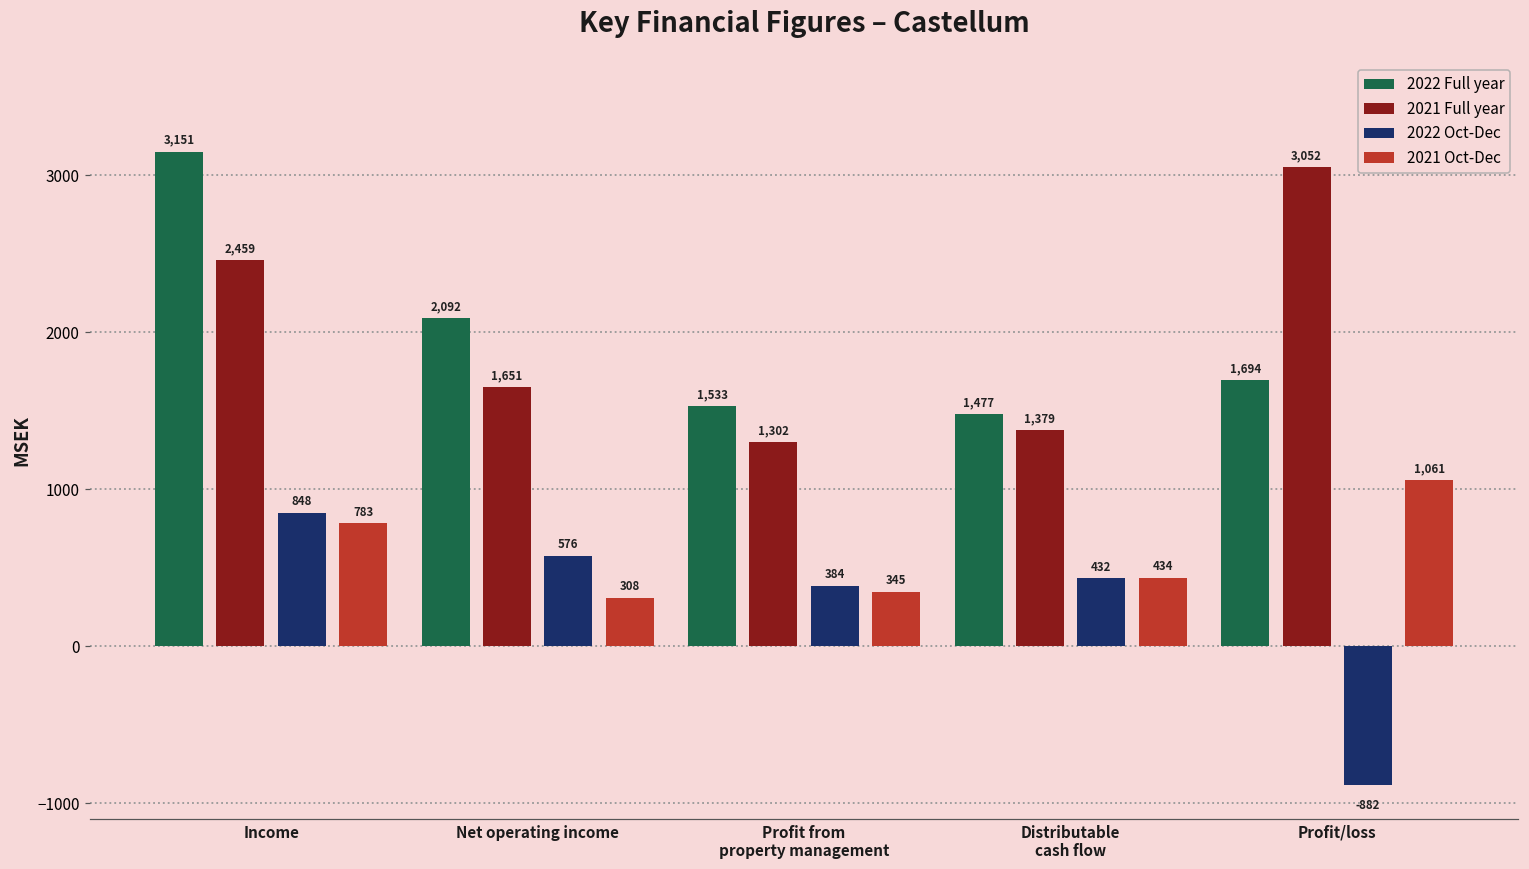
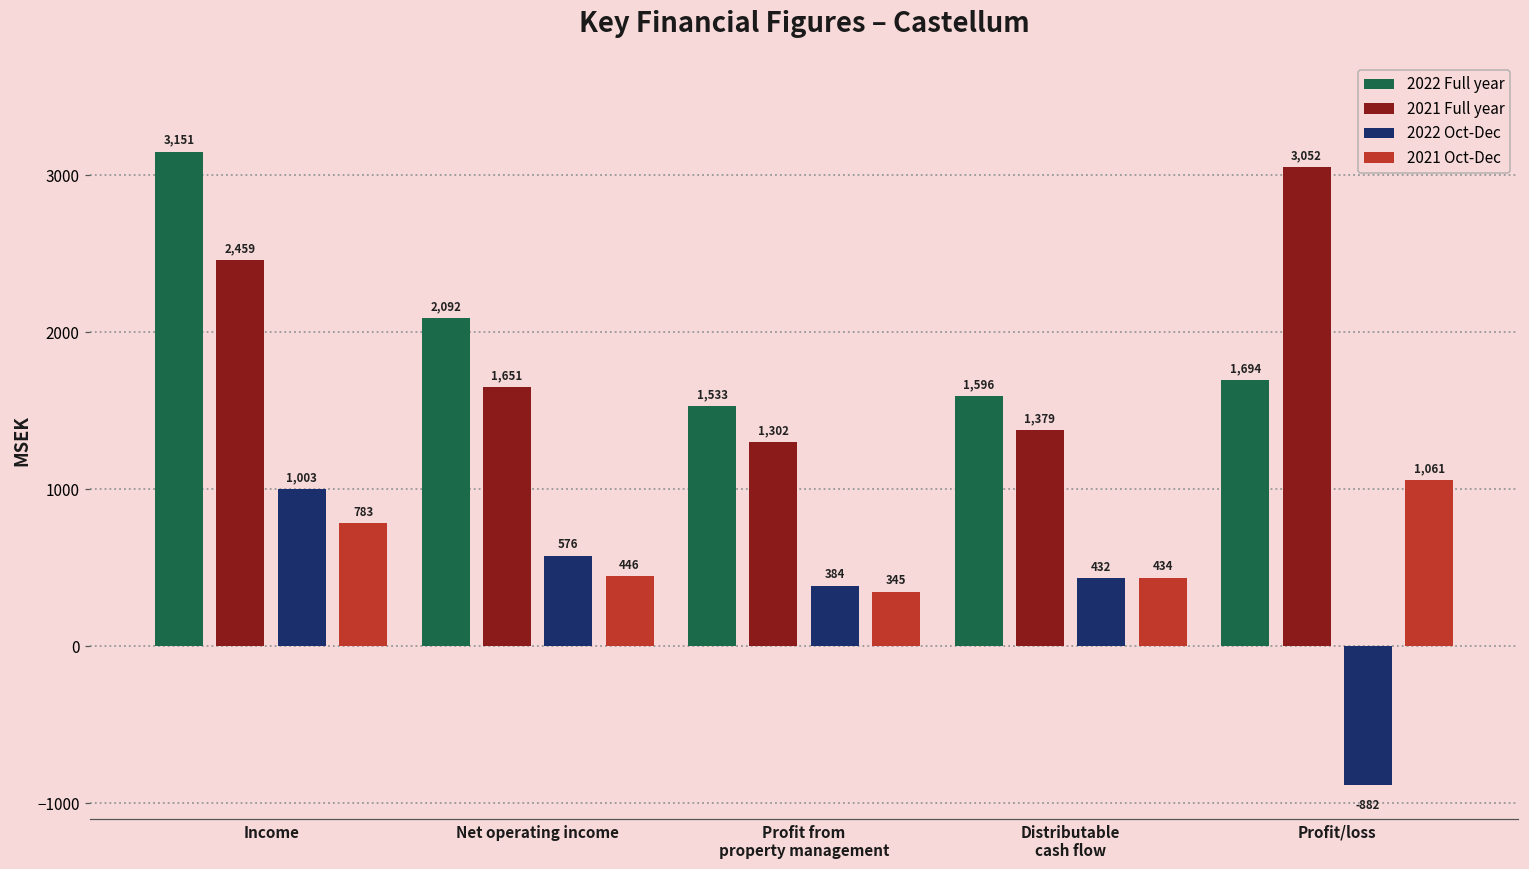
  {
    "2022 Full year": {
      "Income": "3,151",
      "Net operating income": "2,092",
      "Profit from property management": "1,533",
-     "Distributable cash flow": "1,477",
+     "Distributable cash flow": "1,596",
      "Profit/loss": "1,694"
    },
    "2021 Full year": {
      "Income": "2,459",
      "Net operating income": "1,651",
      "Profit from property management": "1,302",
      "Distributable cash flow": "1,379",
      "Profit/loss": "3,052"
    },
    "2022 Oct-Dec": {
-     "Income": "848",
+     "Income": "1,003",
      "Net operating income": "576",
      "Profit from property management": "384",
      "Distributable cash flow": "432",
      "Profit/loss": "-882"
    },
    "2021 Oct-Dec": {
      "Income": "783",
-     "Net operating income": "308",
+     "Net operating income": "446",
      "Profit from property management": "345",
      "Distributable cash flow": "434",
      "Profit/loss": "1,061"
    }
  }
